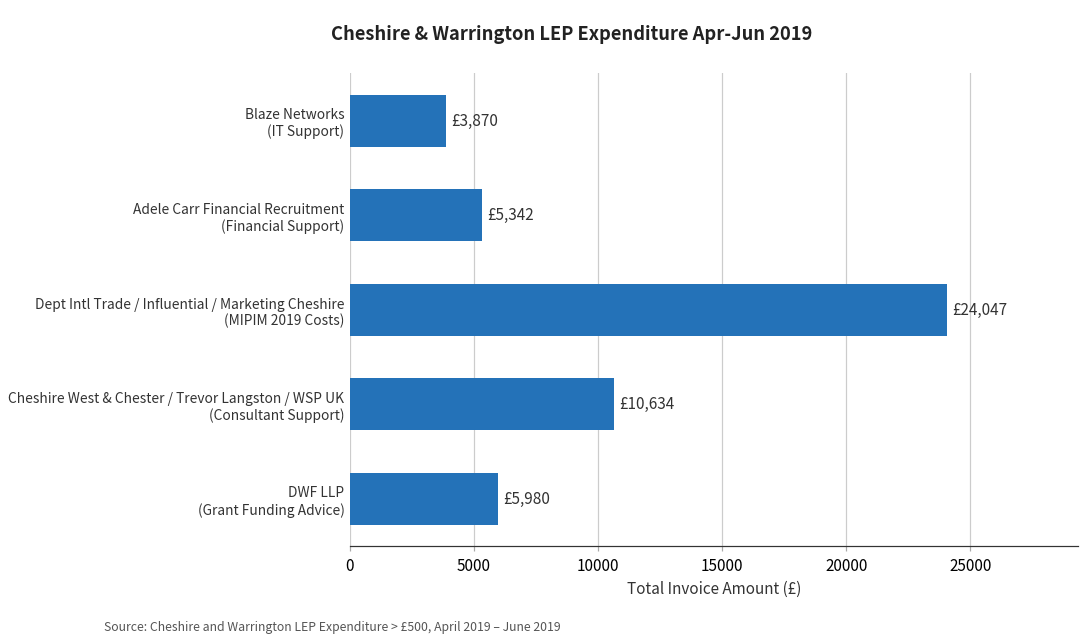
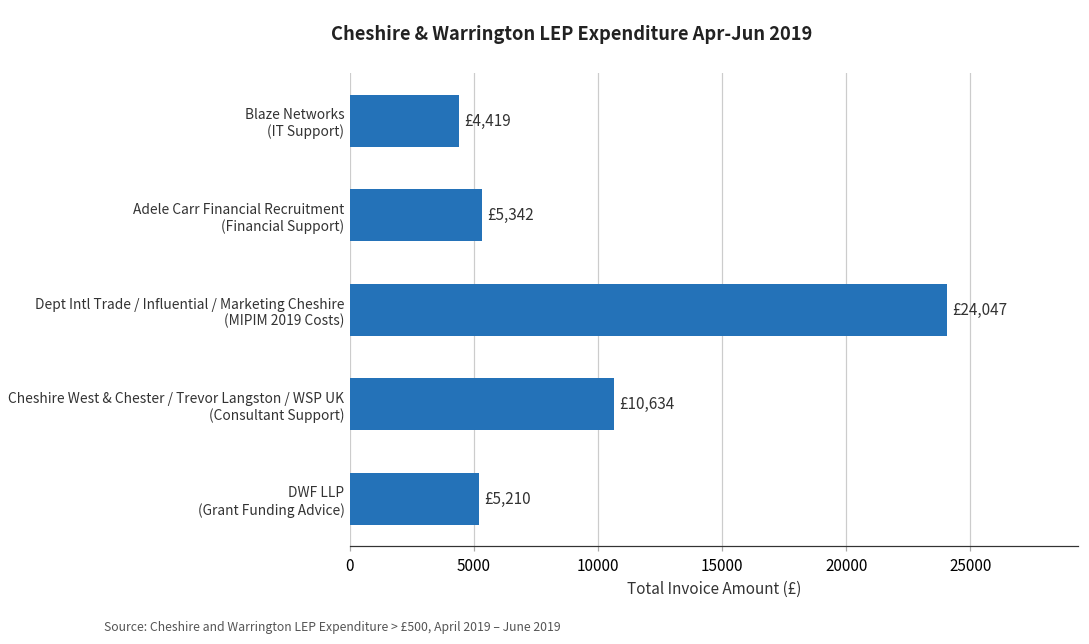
  {
-   "Blaze Networks (IT Support)": "£3,870",
+   "Blaze Networks (IT Support)": "£4,419",
    "Adele Carr Financial Recruitment (Financial Support)": "£5,342",
    "Dept Intl Trade / Influential / Marketing Cheshire (MIPIM 2019 Costs)": "£24,047",
    "Cheshire West & Chester / Trevor Langston / WSP UK (Consultant Support)": "£10,634",
-   "DWF LLP (Grant Funding Advice)": "£5,980"
+   "DWF LLP (Grant Funding Advice)": "£5,210"
  }
